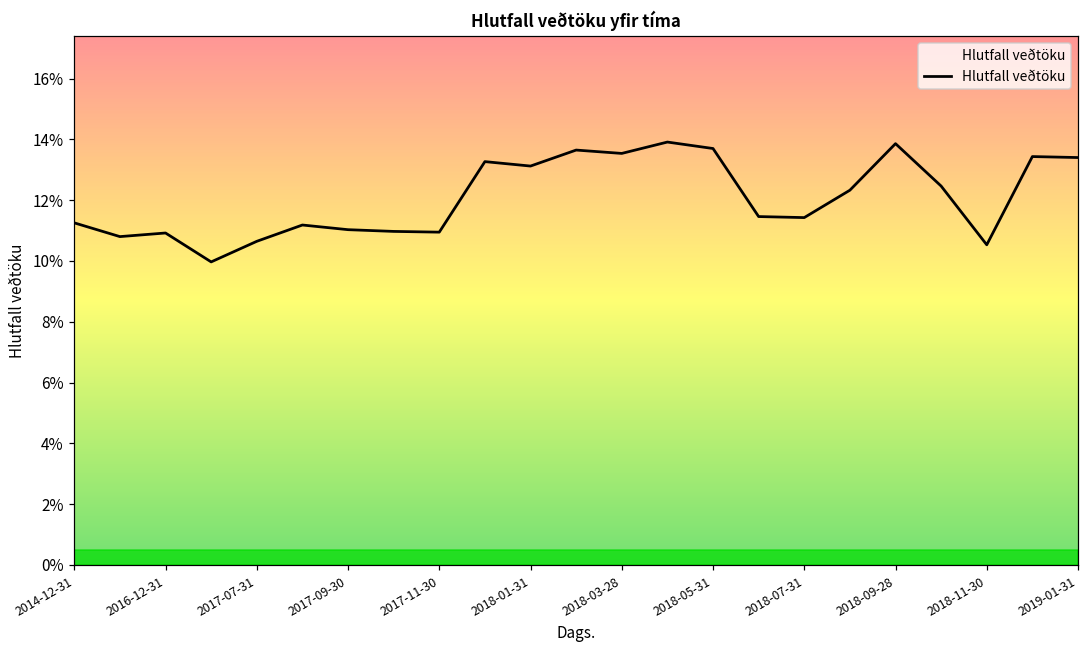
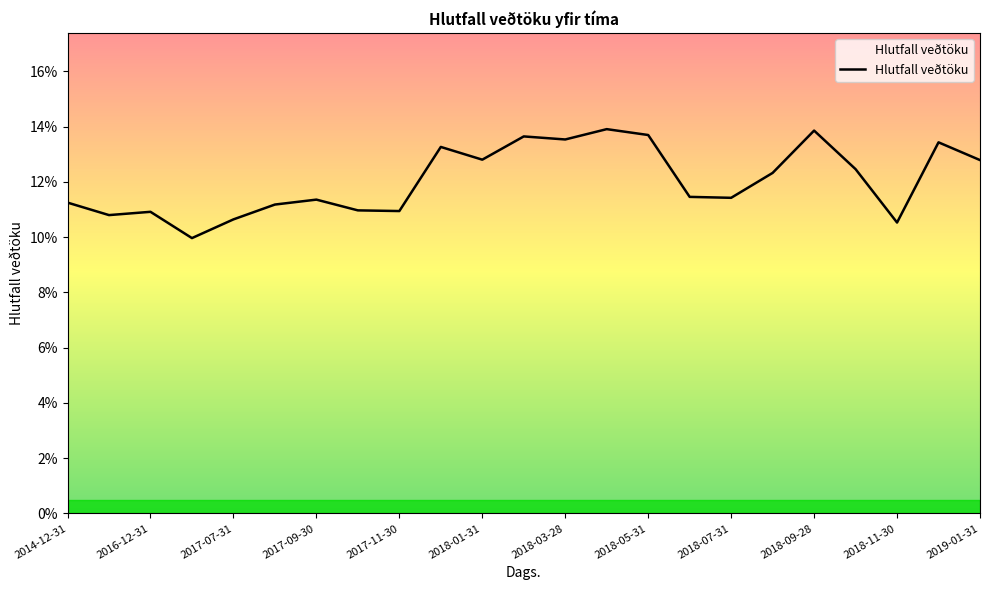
  {
    "2014-12-31": "11.3%",
    "2016-12-31": "10.9%",
    "2017-07-31": "10.6%",
-   "2017-09-30": "11.0%",
+   "2017-09-30": "11.4%",
    "2017-11-30": "10.9%",
-   "2018-01-31": "13.1%",
+   "2018-01-31": "12.8%",
    "2018-03-28": "13.5%",
    "2018-05-31": "13.7%",
    "2018-07-31": "11.4%",
    "2018-09-28": "13.9%",
    "2018-11-30": "10.5%",
-   "2019-01-31": "13.4%"
+   "2019-01-31": "12.8%"
  }
